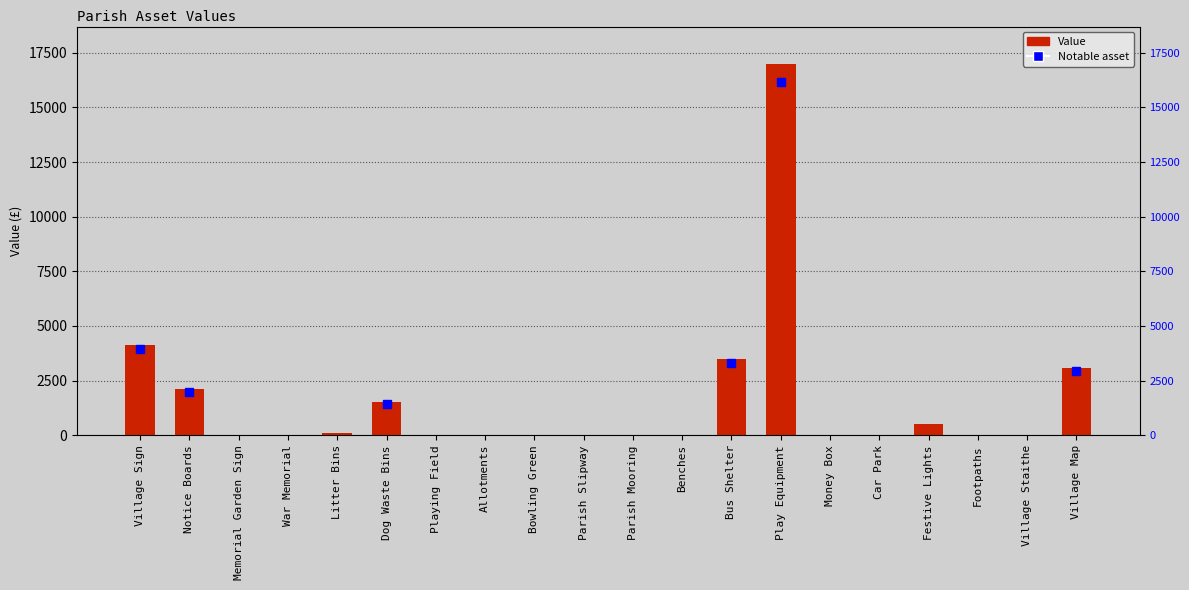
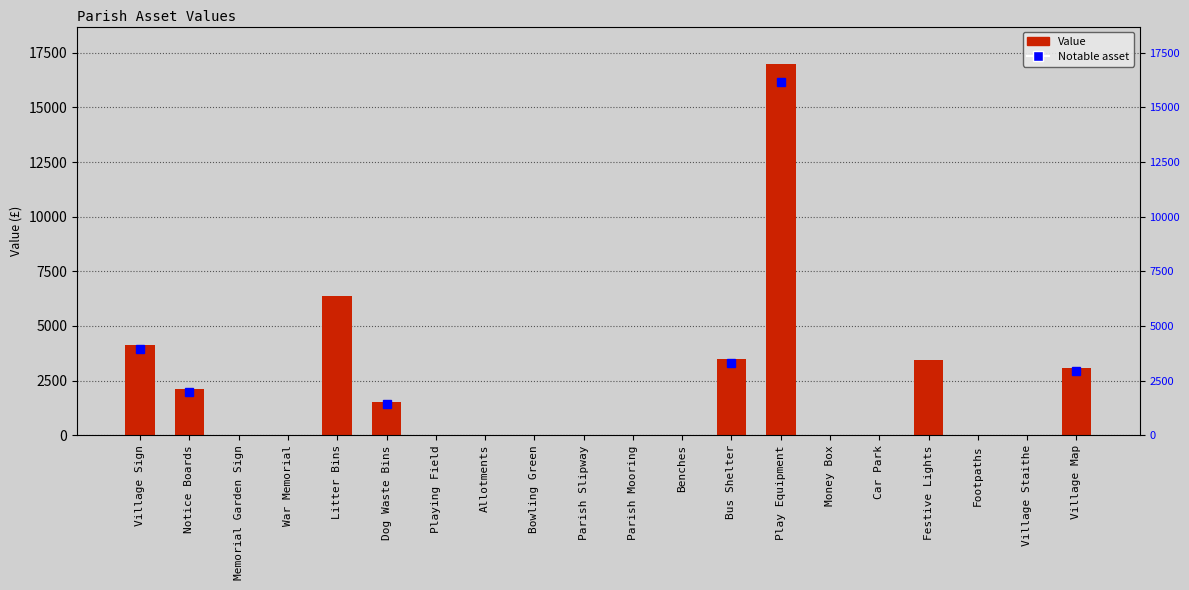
  {
    "Value": {
      "Village Sign": 4100,
      "Notice Boards": 2100,
-     "Litter Bins": 100,
+     "Litter Bins": 6400,
      "Dog Waste Bins": 1500,
      "Bus Shelter": 3500,
      "Play Equipment": 17000,
-     "Festive Lights": 500,
+     "Festive Lights": 3500,
      "Village Map": 3100
    }
  }
